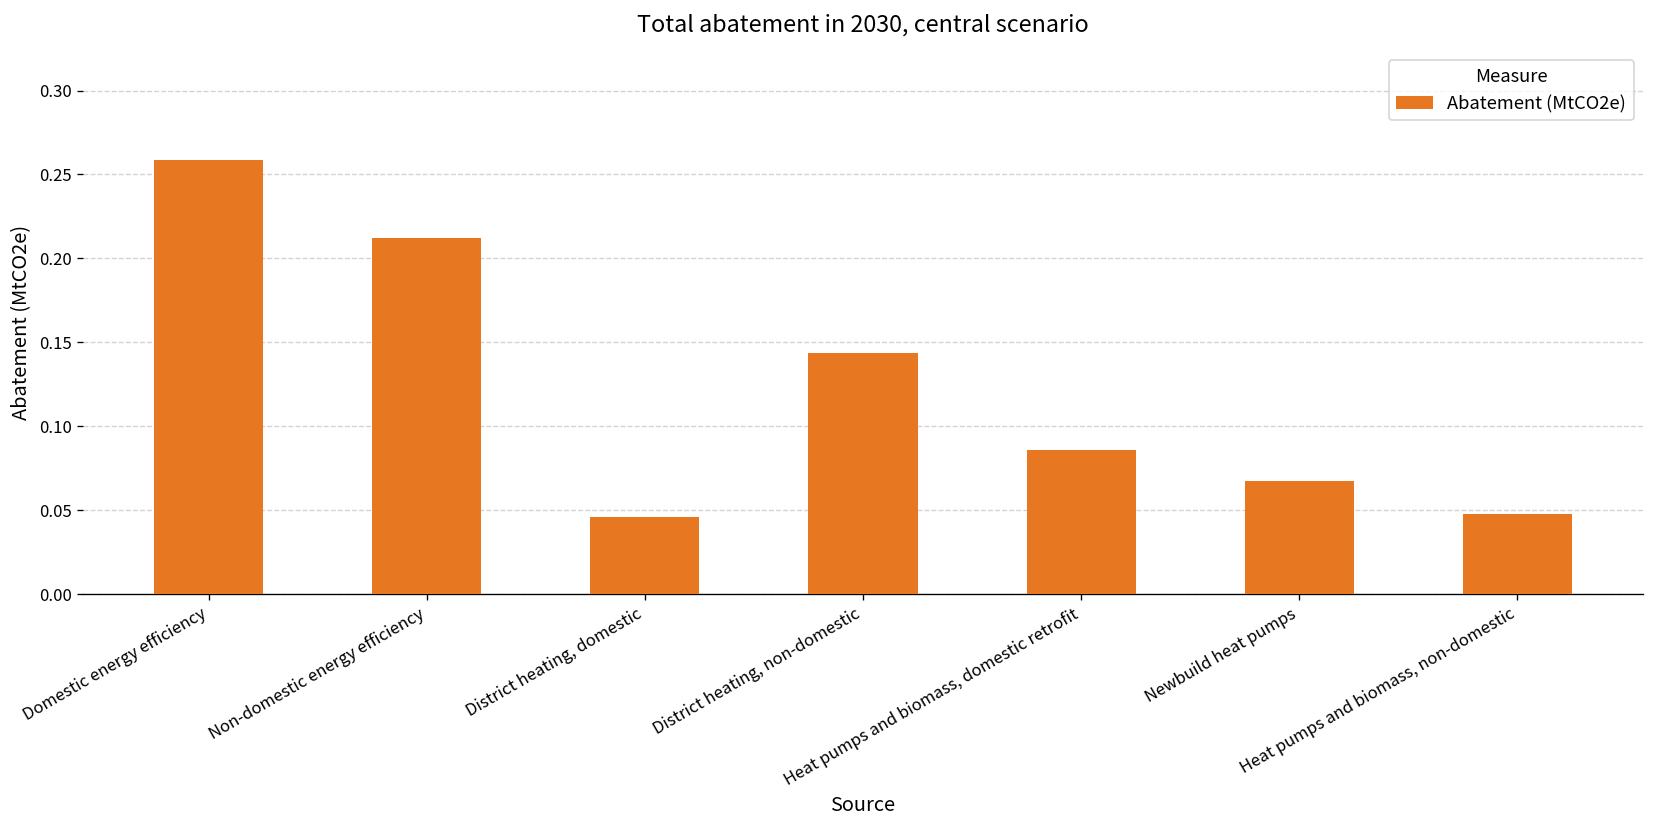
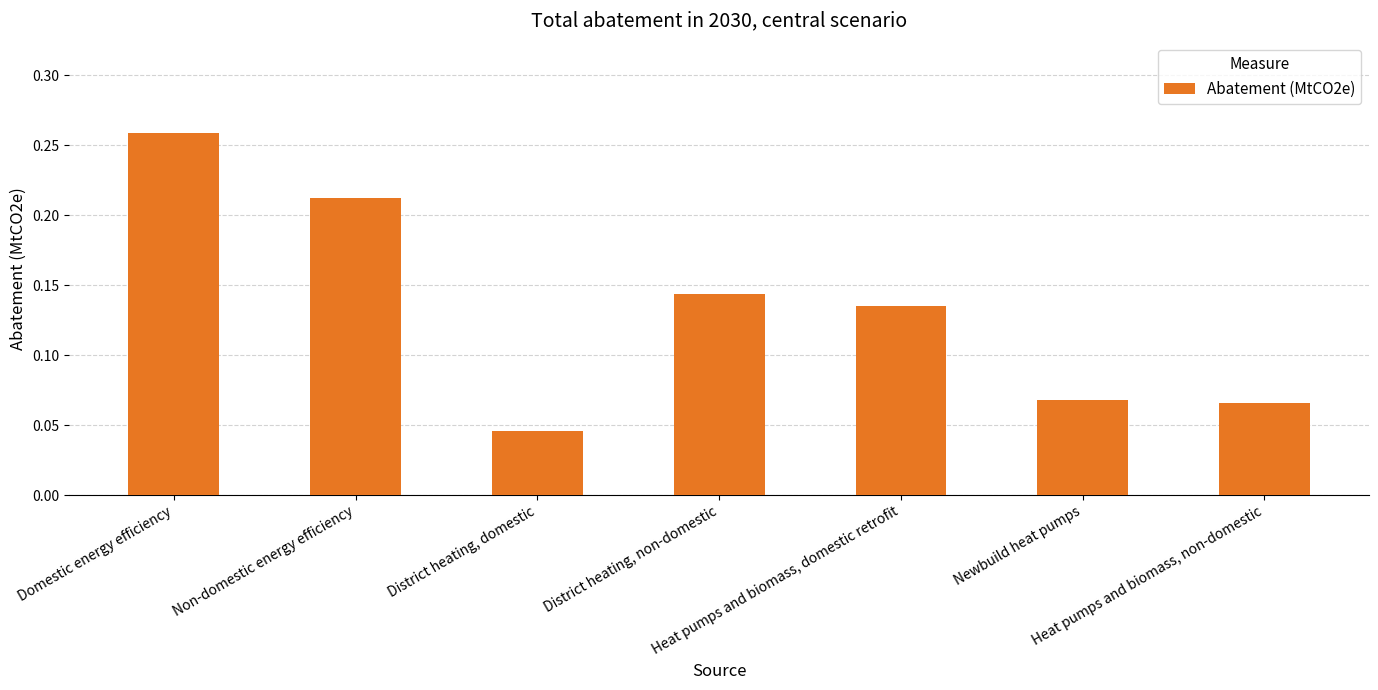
  {
    "Domestic energy efficiency": 0.259,
    "Non-domestic energy efficiency": 0.212,
    "District heating, domestic": 0.046,
    "District heating, non-domestic": 0.144,
-   "Heat pumps and biomass, domestic retrofit": 0.086,
+   "Heat pumps and biomass, domestic retrofit": 0.135,
    "Newbuild heat pumps": 0.068,
-   "Heat pumps and biomass, non-domestic": 0.048
+   "Heat pumps and biomass, non-domestic": 0.066
  }
